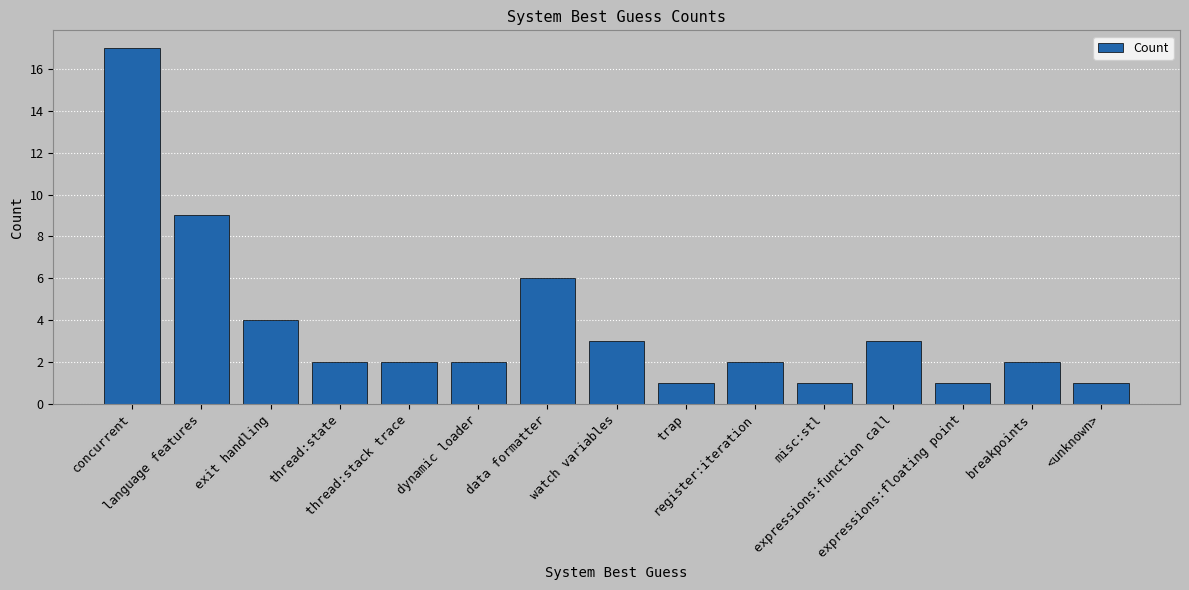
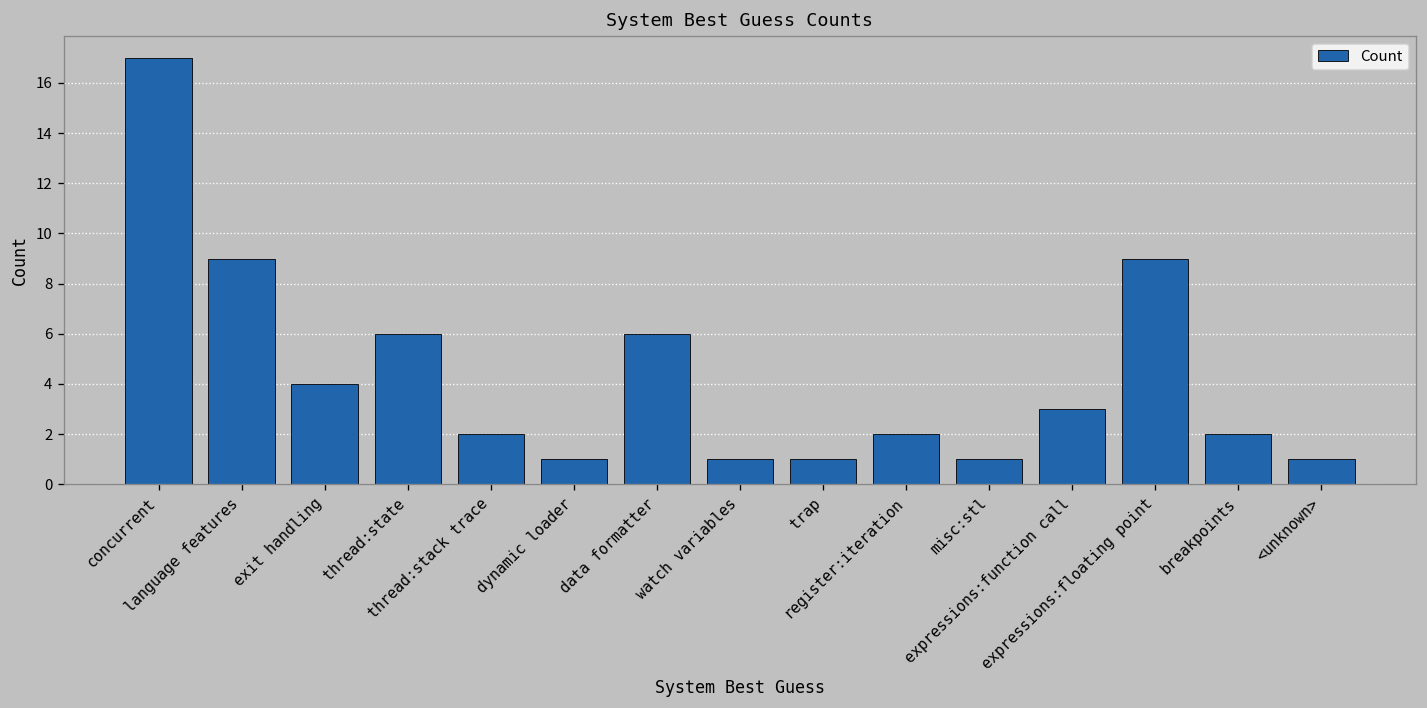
  {
    "concurrent": 17,
    "language features": 9,
    "exit handling": 4,
-   "thread:state": 2,
+   "thread:state": 6,
    "thread:stack trace": 2,
-   "dynamic loader": 2,
+   "dynamic loader": 1,
    "data formatter": 6,
-   "watch variables": 3,
+   "watch variables": 1,
    "trap": 1,
    "register:iteration": 2,
    "misc:stl": 1,
    "expressions:function call": 3,
-   "expressions:floating point": 1,
+   "expressions:floating point": 9,
    "breakpoints": 2,
    "<unknown>": 1
  }
